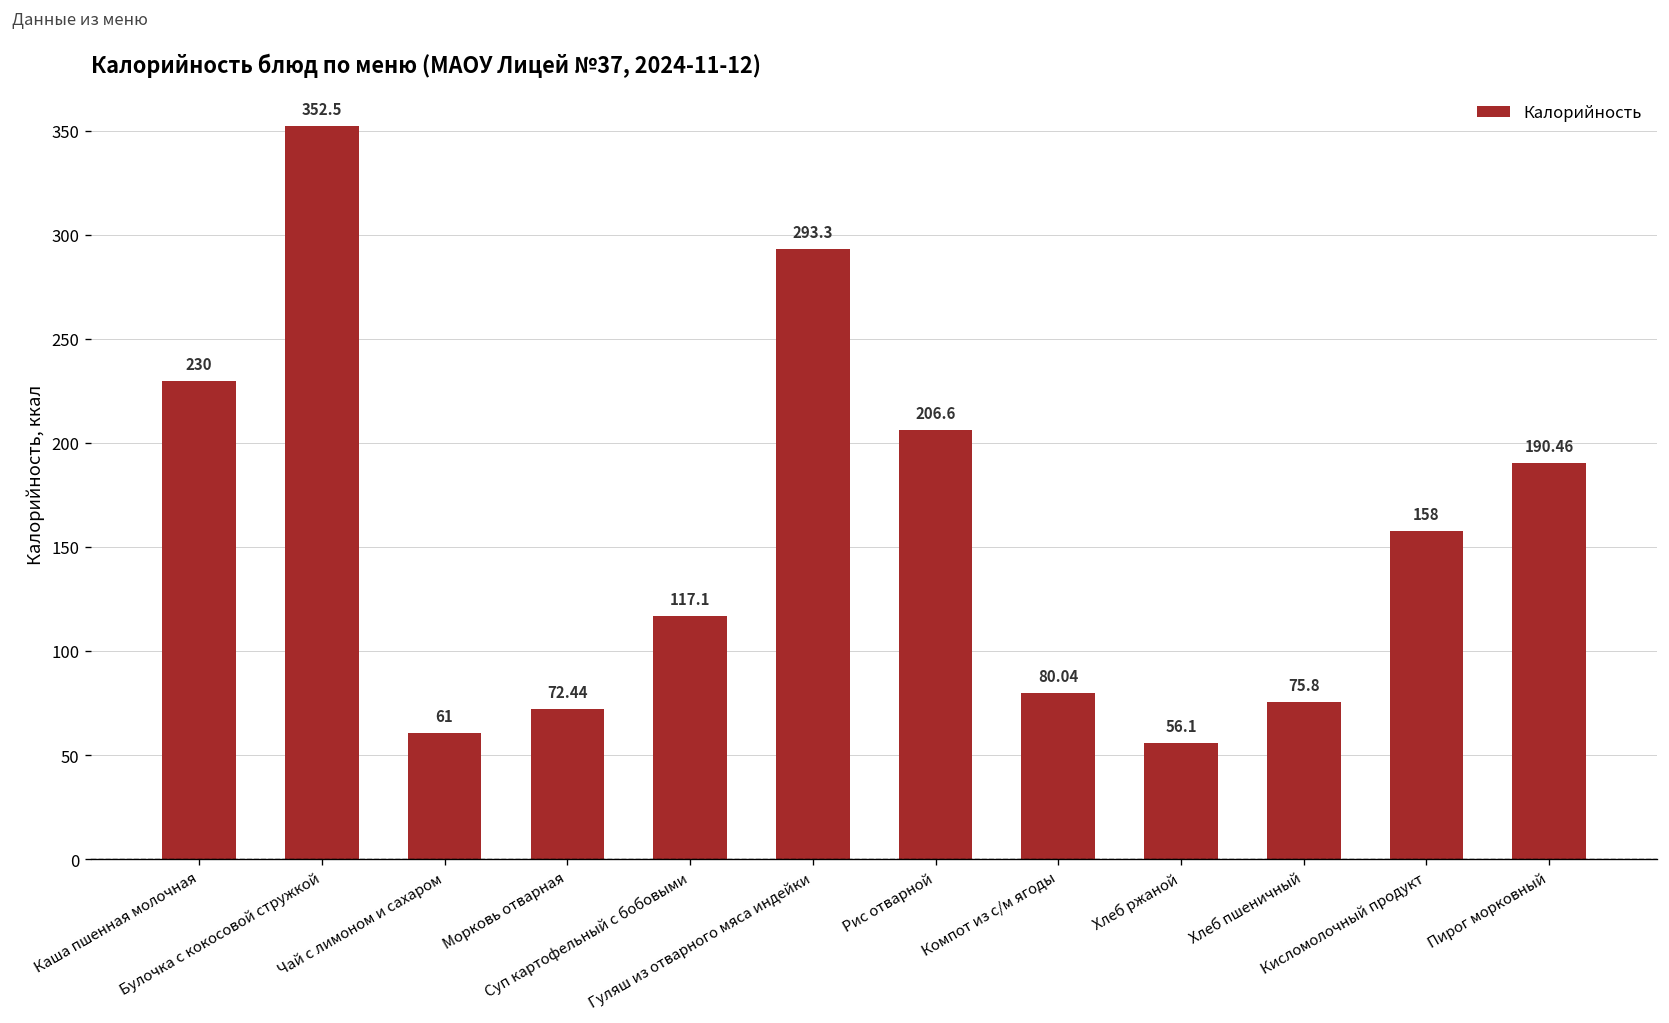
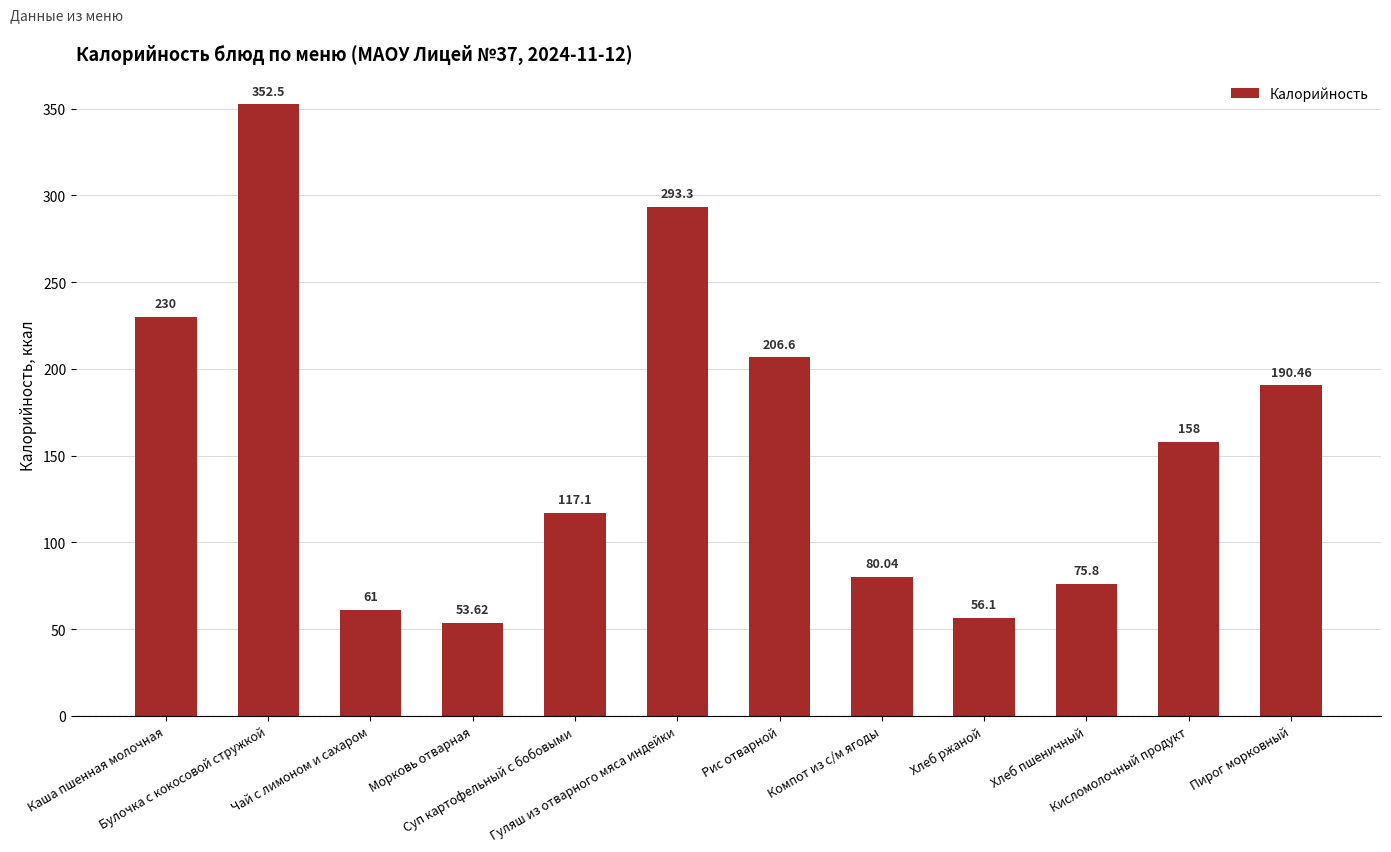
  {
    "Каша пшенная молочная": 230,
    "Булочка с кокосовой стружкой": 352.5,
    "Чай с лимоном и сахаром": 61,
-   "Морковь отварная": 72.44,
+   "Морковь отварная": 53.62,
    "Суп картофельный с бобовыми": 117.1,
    "Гуляш из отварного мяса индейки": 293.3,
    "Рис отварной": 206.6,
    "Компот из с/м ягоды": 80.04,
    "Хлеб ржаной": 56.1,
    "Хлеб пшеничный": 75.8,
    "Кисломолочный продукт": 158,
    "Пирог морковный": 190.46
  }
